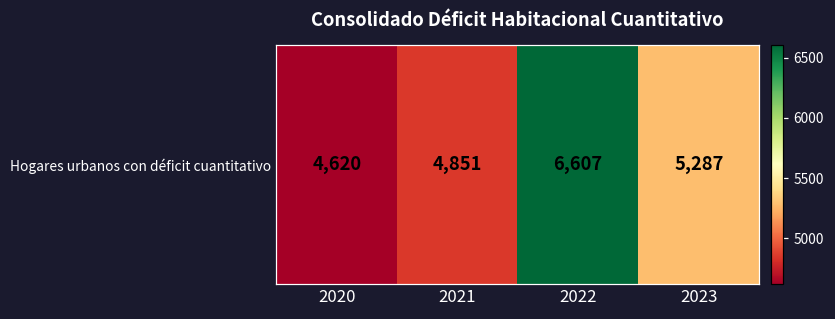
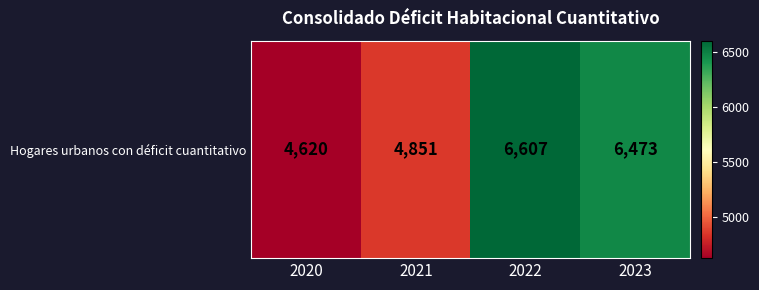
  {
    "Hogares urbanos con déficit cuantitativo": {
      "2020": "4,620",
      "2021": "4,851",
      "2022": "6,607",
-     "2023": "5,287"
+     "2023": "6,473"
    }
  }
